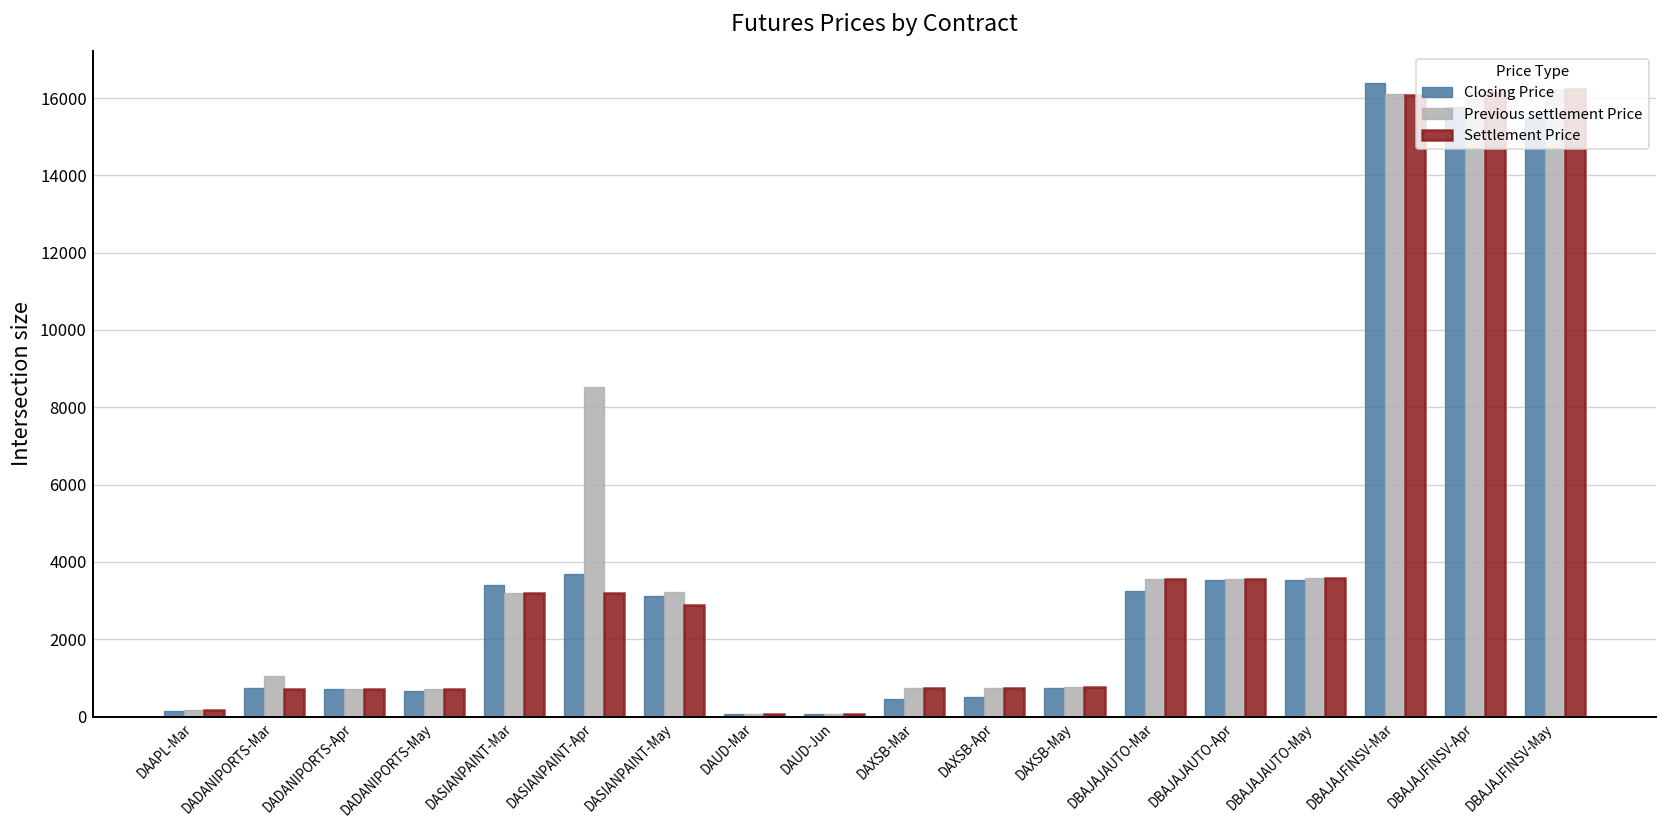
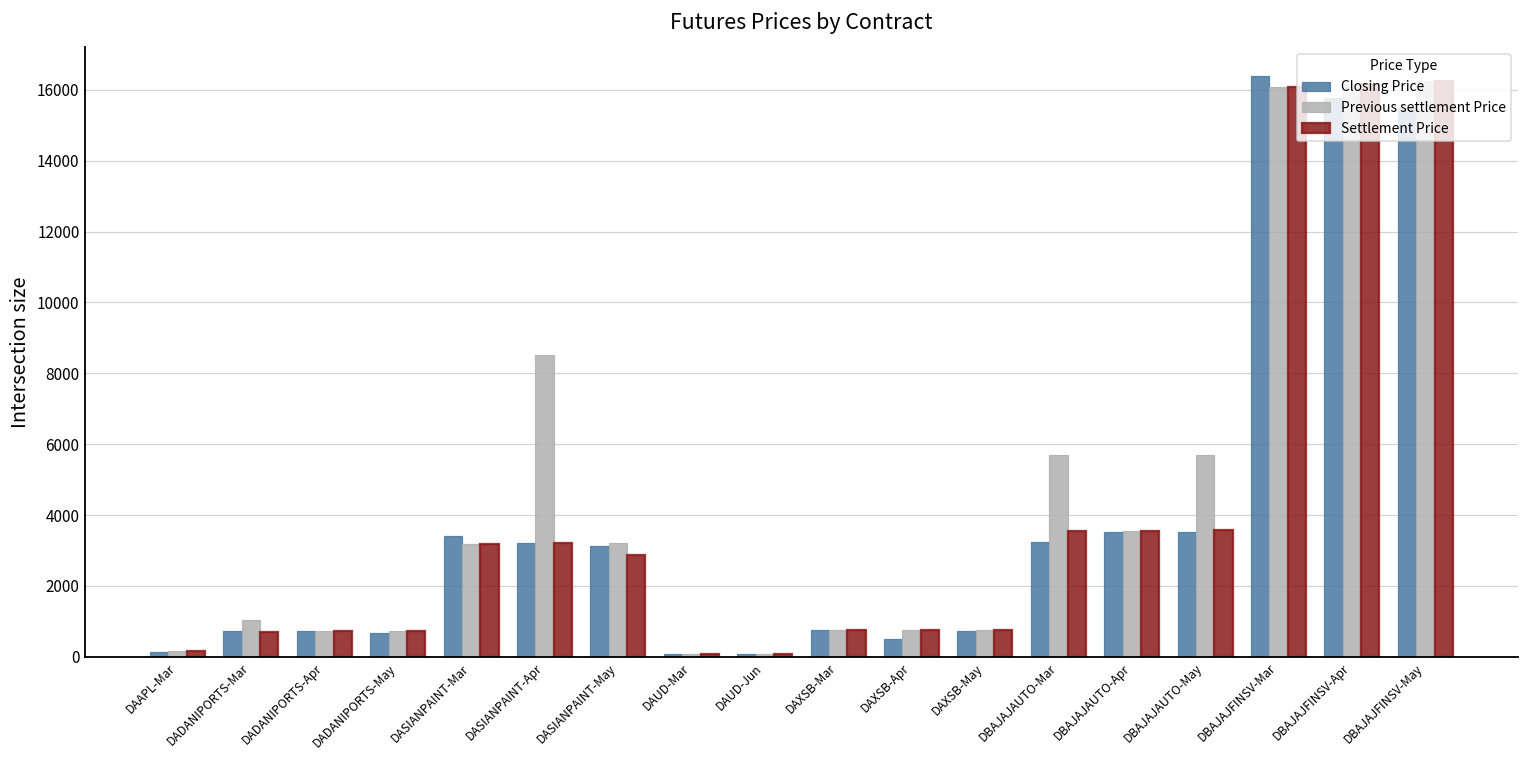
  {
    "Closing Price": {
      "DAAPL-Mar": 100,
      "DADANIPORTS-Mar": 700,
      "DADANIPORTS-Apr": 700,
      "DADANIPORTS-May": 700,
      "DASIANPAINT-Mar": 3400,
-     "DASIANPAINT-Apr": 3700,
+     "DASIANPAINT-Apr": 3200,
      "DASIANPAINT-May": 3100,
-     "DAXSB-Mar": 500,
+     "DAXSB-Mar": 700,
      "DAXSB-Apr": 500,
      "DAXSB-May": 700,
      "DBAJAJAUTO-Mar": 3200,
      "DBAJAJAUTO-Apr": 3500,
      "DBAJAJAUTO-May": 3500,
      "DBAJAJFINSV-Mar": 16400
    },
    "Previous settlement Price": {
      "DAAPL-Mar": 200,
      "DADANIPORTS-Mar": 1100,
      "DADANIPORTS-Apr": 700,
      "DADANIPORTS-May": 700,
      "DASIANPAINT-Mar": 3200,
      "DASIANPAINT-Apr": 8500,
      "DASIANPAINT-May": 3200,
      "DAXSB-Mar": 700,
      "DAXSB-Apr": 700,
      "DAXSB-May": 800,
-     "DBAJAJAUTO-Mar": 3500,
+     "DBAJAJAUTO-Mar": 5700,
      "DBAJAJAUTO-Apr": 3600,
-     "DBAJAJAUTO-May": 3600,
+     "DBAJAJAUTO-May": 5700,
      "DBAJAJFINSV-Mar": 16100
    },
    "Settlement Price": {
      "DAAPL-Mar": 200,
      "DADANIPORTS-Mar": 700,
      "DADANIPORTS-Apr": 700,
      "DADANIPORTS-May": 700,
      "DASIANPAINT-Mar": 3200,
      "DASIANPAINT-Apr": 3200,
      "DASIANPAINT-May": 2900,
      "DAXSB-Mar": 700,
      "DAXSB-Apr": 700,
      "DAXSB-May": 800,
      "DBAJAJAUTO-Mar": 3500,
      "DBAJAJAUTO-Apr": 3600,
      "DBAJAJAUTO-May": 3600,
      "DBAJAJFINSV-Mar": 16100
    }
  }
